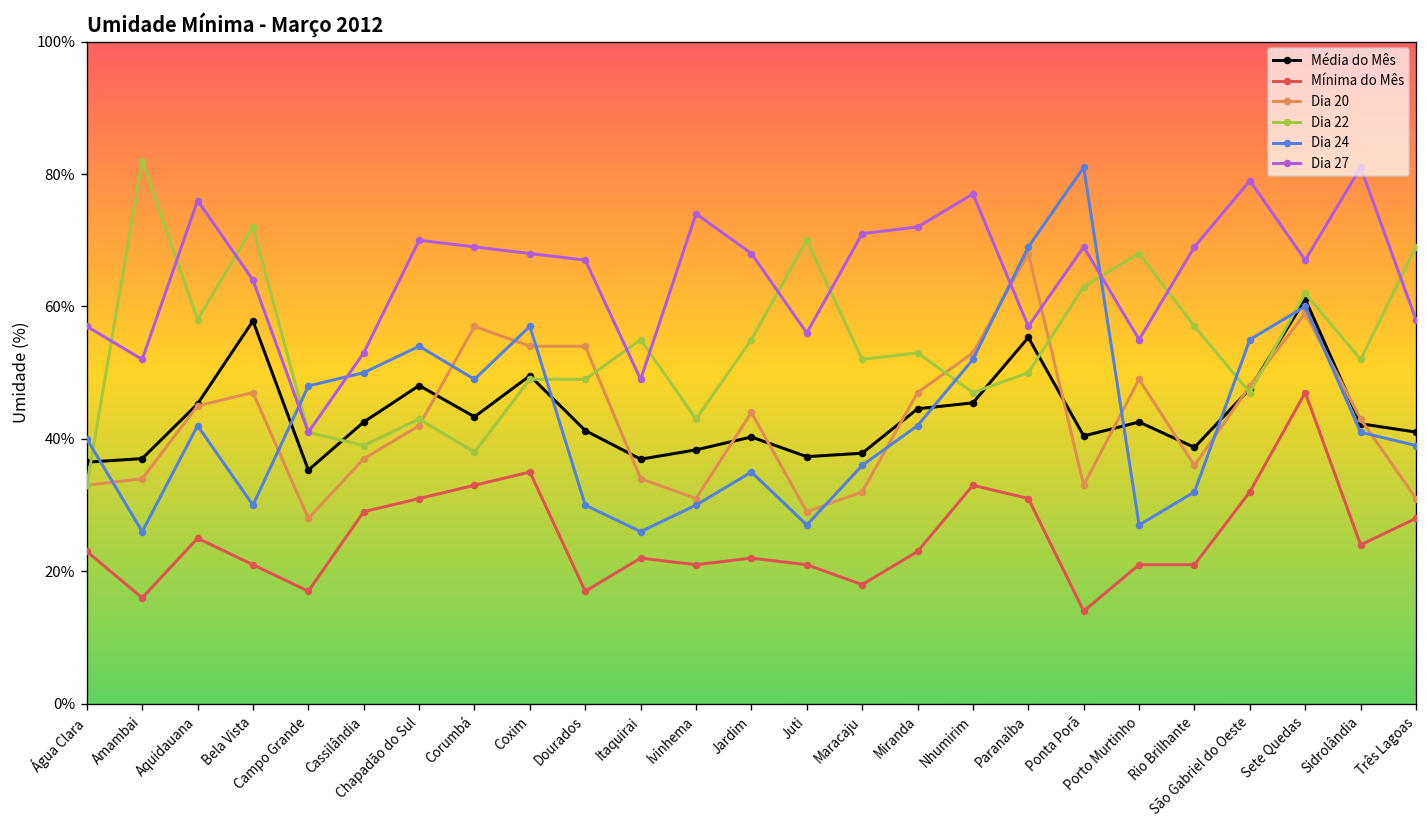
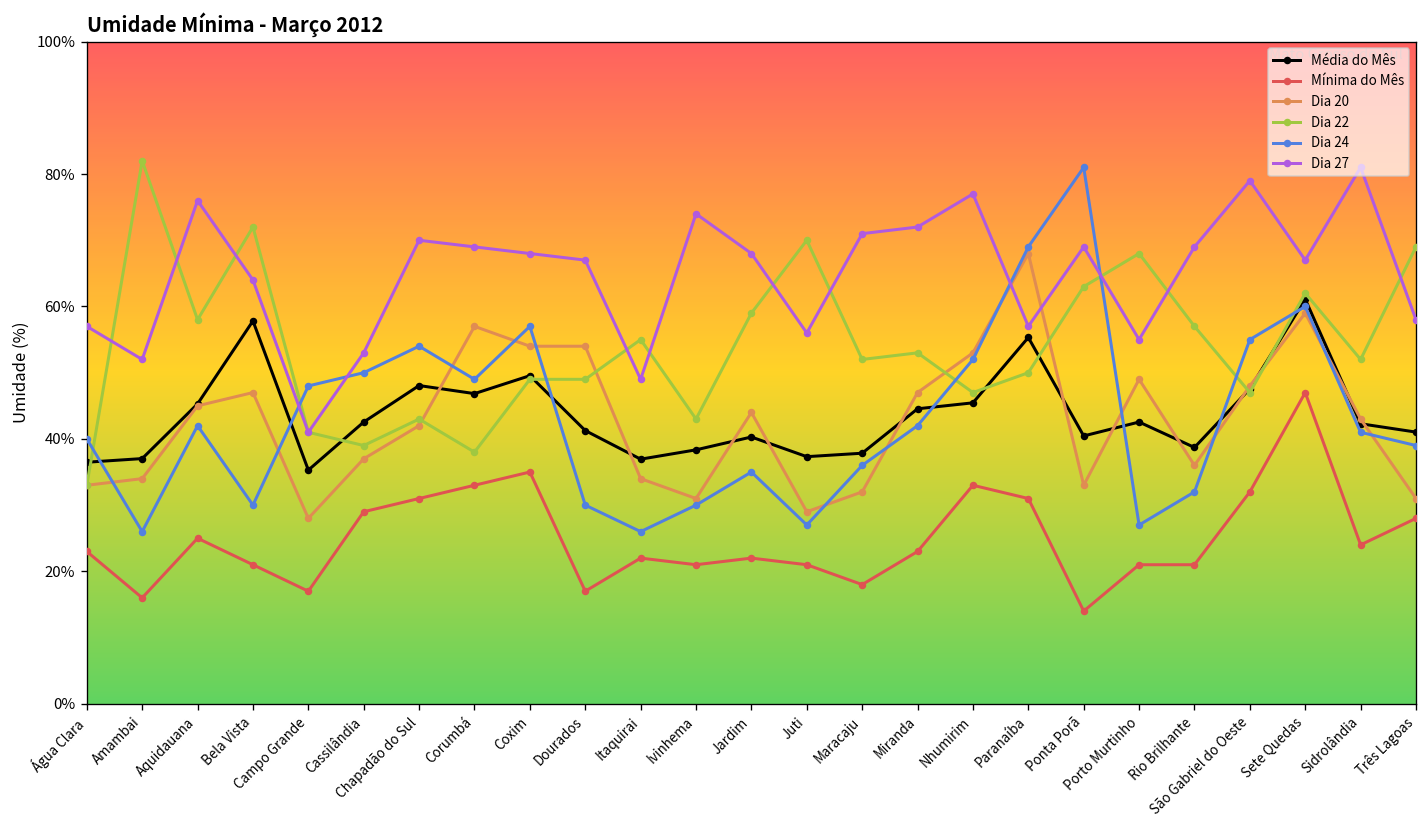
  {
    "Média do Mês": {
      "Água Clara": "36%",
      "Amambai": "37%",
      "Bela Vista": "58%",
      "Campo Grande": "35%",
      "Cassilândia": "43%",
      "Chapadão do Sul": "48%",
-     "Corumbá": "43%",
+     "Corumbá": "47%",
      "Coxim": "50%",
      "Dourados": "41%",
      "Itaquirai": "37%",
      "Ivinhema": "38%",
      "Jardim": "40%",
      "Juti": "37%",
      "Maracaju": "38%",
      "Miranda": "45%",
      "Nhumirim": "45%",
      "Paranaíba": "55%",
      "Ponta Porã": "40%",
      "Porto Murtinho": "43%",
      "Rio Brilhante": "39%",
      "Sete Quedas": "61%",
      "Sidrolândia": "42%",
      "Três Lagoas": "41%"
    },
    "Dia 22": {
      "Amambai": "82%",
      "Aquidauana": "58%",
      "Bela Vista": "72%",
      "Cassilândia": "39%",
      "Chapadão do Sul": "43%",
      "Corumbá": "38%",
      "Coxim": "49%",
      "Dourados": "49%",
      "Itaquirai": "55%",
      "Ivinhema": "43%",
-     "Jardim": "55%",
+     "Jardim": "59%",
      "Juti": "70%",
      "Maracaju": "52%",
      "Miranda": "53%",
      "Nhumirim": "47%",
      "Paranaíba": "50%",
      "Ponta Porã": "63%",
      "Porto Murtinho": "68%",
      "Rio Brilhante": "57%",
      "São Gabriel do Oeste": "47%",
      "Sete Quedas": "62%",
      "Sidrolândia": "52%",
      "Três Lagoas": "69%"
    },
    "Dia 24": {
      "Água Clara": "40%",
      "Amambai": "26%",
      "Aquidauana": "42%",
      "Bela Vista": "30%",
      "Campo Grande": "48%",
      "Cassilândia": "50%",
      "Chapadão do Sul": "54%",
      "Corumbá": "49%",
      "Coxim": "57%",
      "Dourados": "30%",
      "Itaquirai": "26%",
      "Ivinhema": "30%",
      "Jardim": "35%",
      "Juti": "27%",
      "Maracaju": "36%",
      "Miranda": "42%",
      "Nhumirim": "52%",
      "Paranaíba": "69%",
      "Ponta Porã": "81%",
      "Porto Murtinho": "27%",
      "Rio Brilhante": "32%",
      "São Gabriel do Oeste": "55%",
      "Sete Quedas": "60%",
      "Sidrolândia": "41%",
      "Três Lagoas": "39%"
    },
    "Dia 27": {
      "Água Clara": "57%",
      "Amambai": "52%",
      "Aquidauana": "76%",
      "Bela Vista": "64%",
      "Cassilândia": "53%",
      "Chapadão do Sul": "70%",
      "Corumbá": "69%",
      "Coxim": "68%",
      "Dourados": "67%",
      "Itaquirai": "49%",
      "Ivinhema": "74%",
      "Jardim": "68%",
      "Juti": "56%",
      "Maracaju": "71%",
      "Miranda": "72%",
      "Nhumirim": "77%",
      "Paranaíba": "57%",
      "Ponta Porã": "69%",
      "Porto Murtinho": "55%",
      "Rio Brilhante": "69%",
      "São Gabriel do Oeste": "79%",
      "Sete Quedas": "67%",
      "Sidrolândia": "81%",
      "Três Lagoas": "58%"
    }
  }
